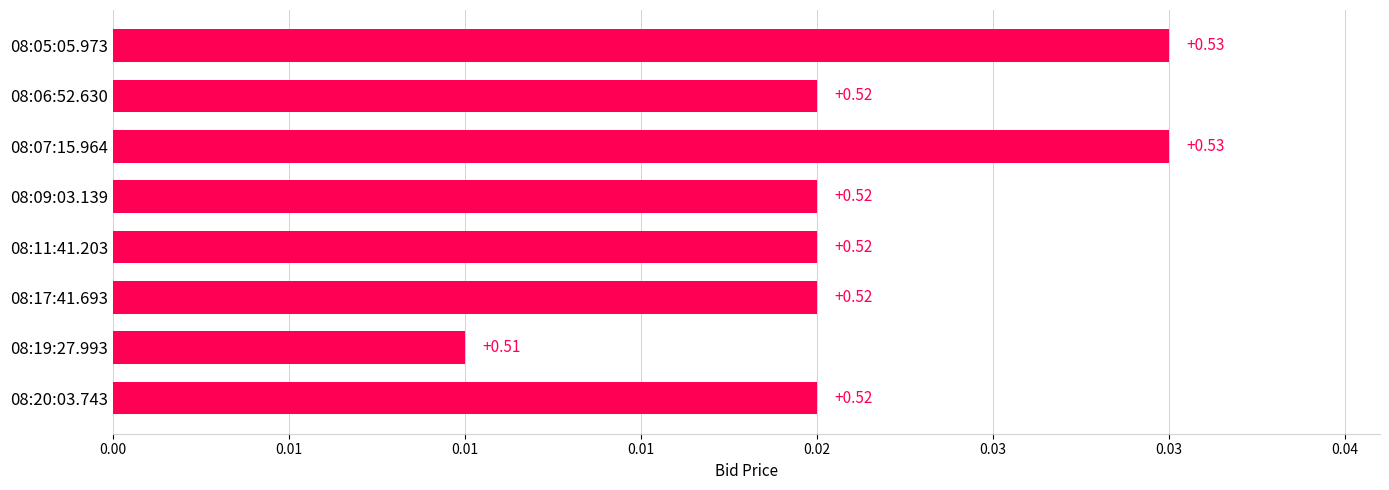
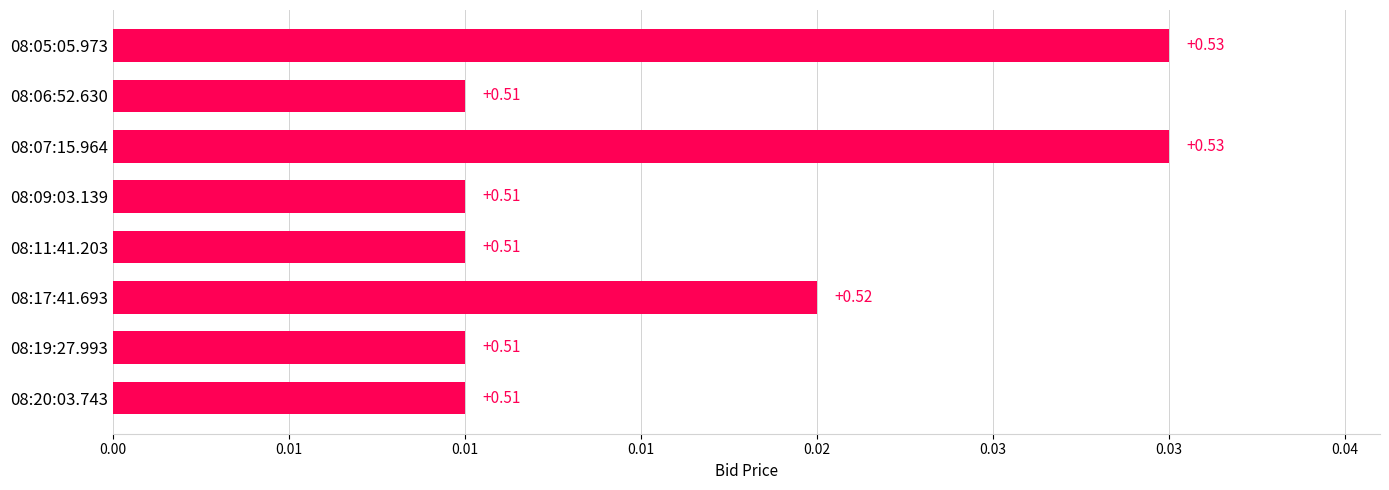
  {
-   "08:06:52.630": "+0.52",
-   "08:09:03.139": "+0.52",
-   "08:11:41.203": "+0.52",
-   "08:20:03.743": "+0.52"
+   "08:06:52.630": "+0.51",
+   "08:09:03.139": "+0.51",
+   "08:11:41.203": "+0.51",
+   "08:20:03.743": "+0.51"
  }
